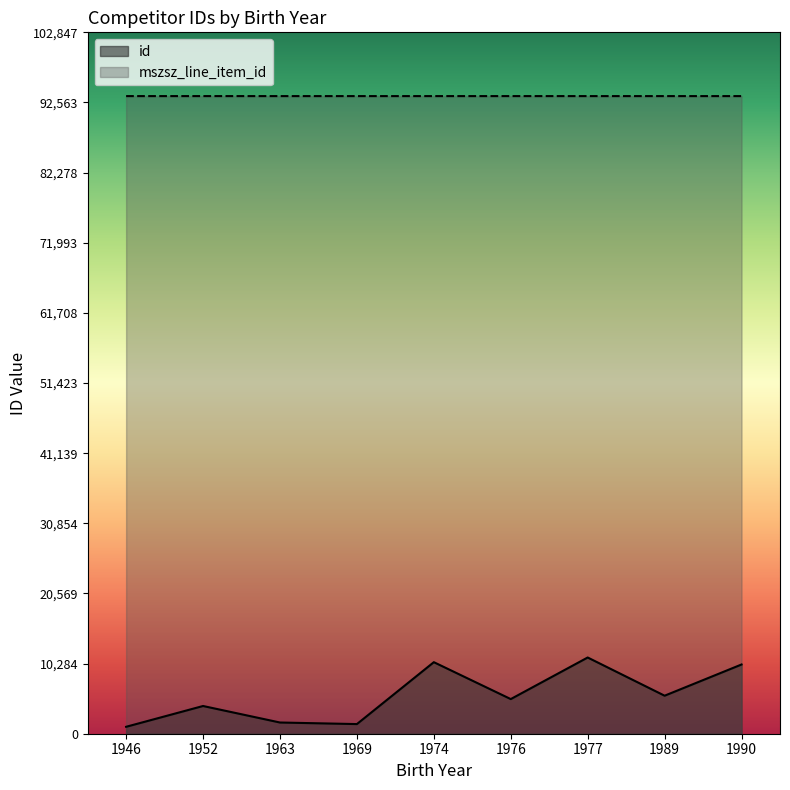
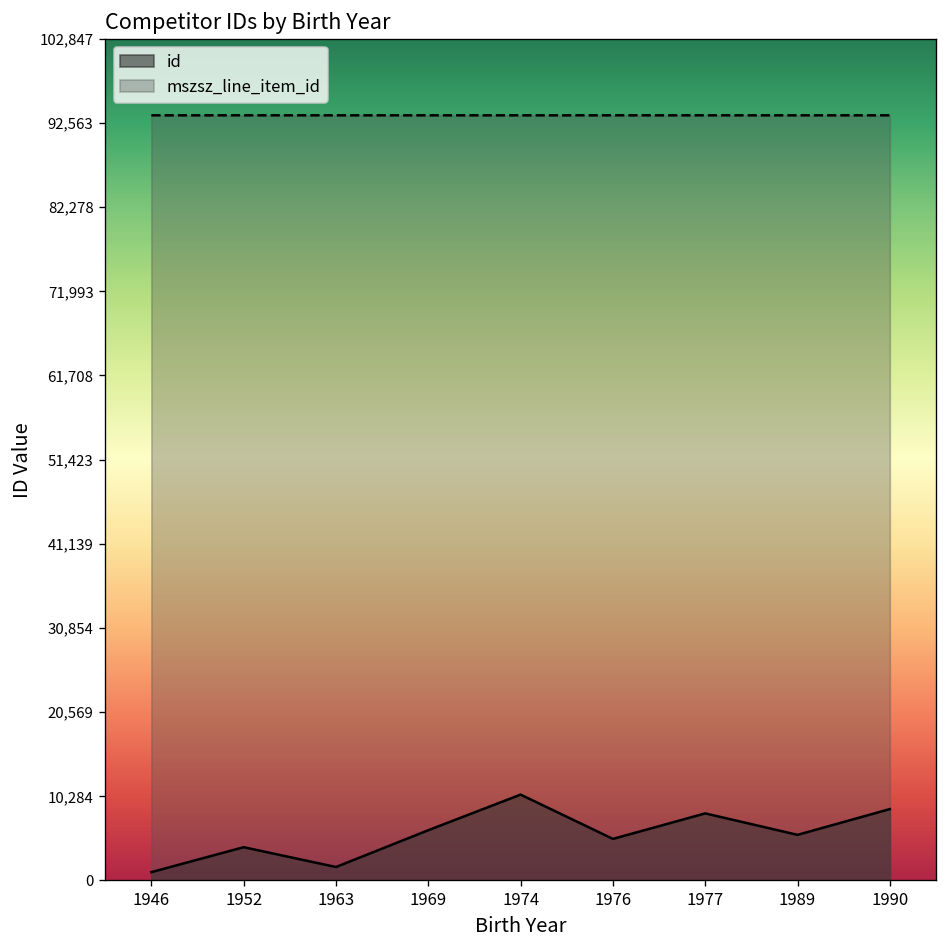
  {
    "id": {
      "1946": "1,000",
      "1952": "4,000",
      "1963": "2,000",
-     "1969": "1,000",
+     "1969": "6,000",
      "1974": "10,000",
      "1976": "5,000",
-     "1977": "11,000",
+     "1977": "8,000",
      "1989": "6,000",
-     "1990": "10,000"
+     "1990": "9,000"
    },
    "mszsz_line_item_id": {
      "1946": "93,000",
      "1952": "93,000",
      "1963": "93,000",
      "1969": "93,000",
      "1974": "93,000",
      "1976": "93,000",
      "1977": "93,000",
      "1989": "93,000",
      "1990": "93,000"
    }
  }
